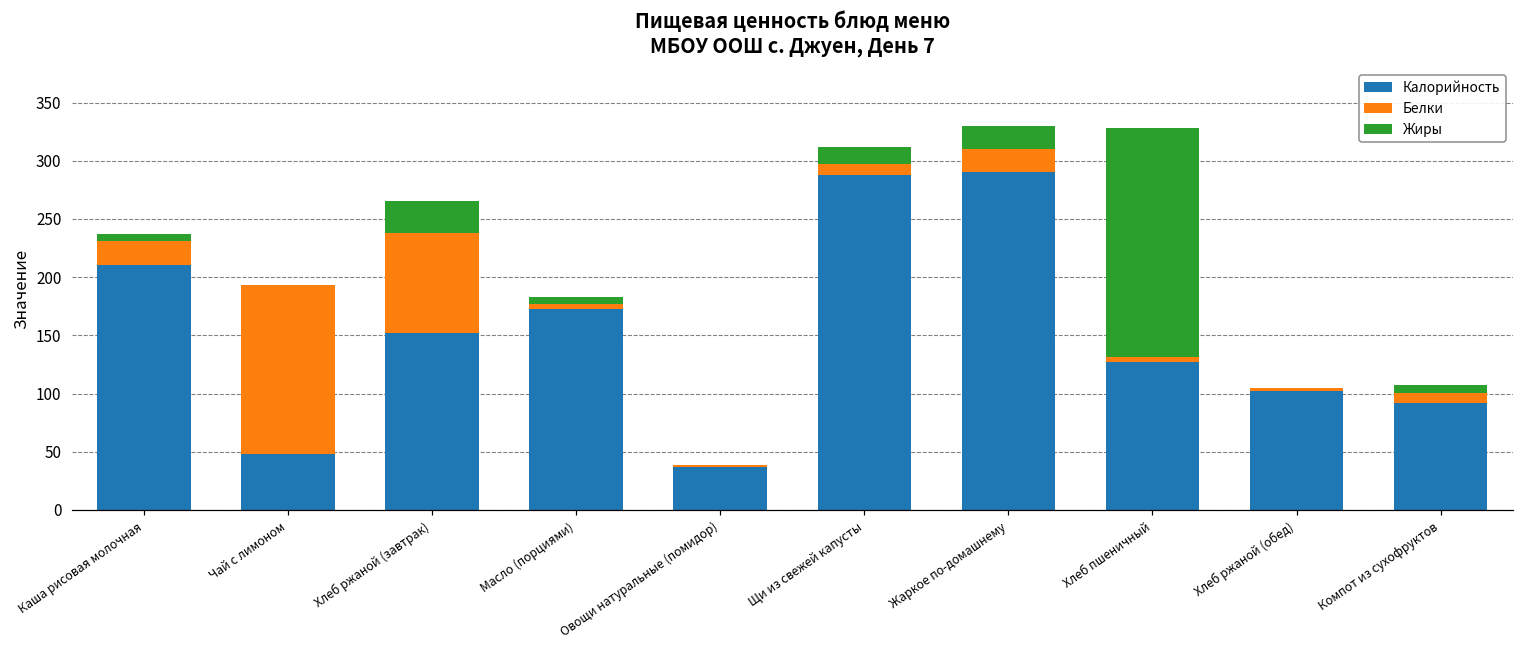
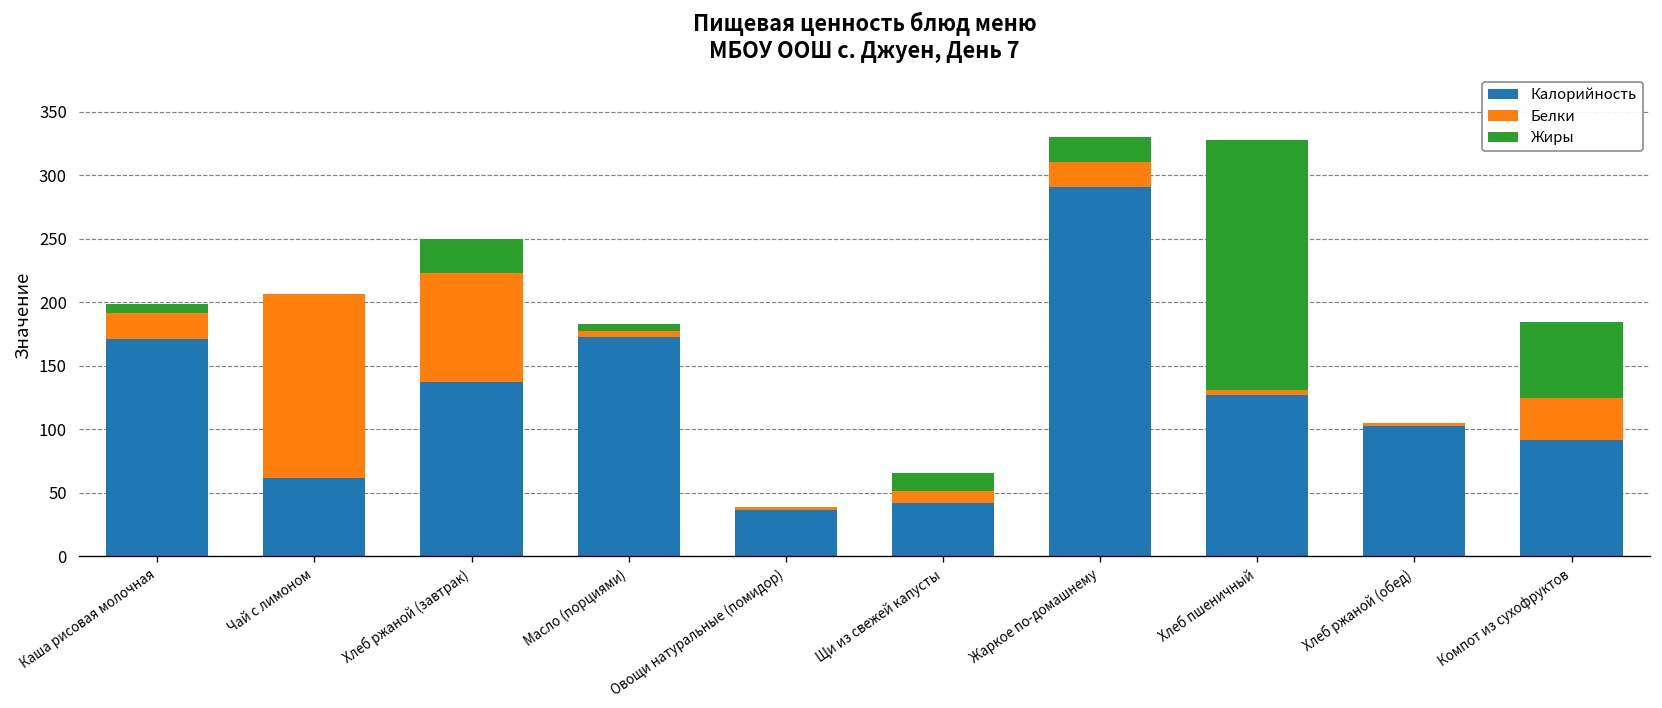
  {
    "Калорийность": {
-     "Каша рисовая молочная": 210,
-     "Чай с лимоном": 48,
-     "Хлеб ржаной (завтрак)": 152,
+     "Каша рисовая молочная": 171,
+     "Чай с лимоном": 62,
+     "Хлеб ржаной (завтрак)": 137,
      "Масло (порциями)": 173,
      "Овощи натуральные (помидор)": 37,
-     "Щи из свежей капусты": 288,
+     "Щи из свежей капусты": 42,
      "Жаркое по-домашнему": 291,
      "Хлеб пшеничный": 127,
      "Хлеб ржаной (обед)": 103,
      "Компот из сухофруктов": 92
    },
    "Белки": {
      "Каша рисовая молочная": 21,
      "Чай с лимоном": 145,
      "Хлеб ржаной (завтрак)": 86,
      "Масло (порциями)": 5,
      "Щи из свежей капусты": 10,
      "Жаркое по-домашнему": 20,
      "Хлеб пшеничный": 4,
-     "Компот из сухофруктов": 9
+     "Компот из сухофруктов": 34
    },
    "Жиры": {
      "Каша рисовая молочная": 7,
      "Хлеб ржаной (завтрак)": 27,
      "Масло (порциями)": 6,
      "Щи из свежей капусты": 15,
      "Жаркое по-домашнему": 20,
      "Хлеб пшеничный": 197,
-     "Компот из сухофруктов": 7
+     "Компот из сухофруктов": 60
    }
  }
